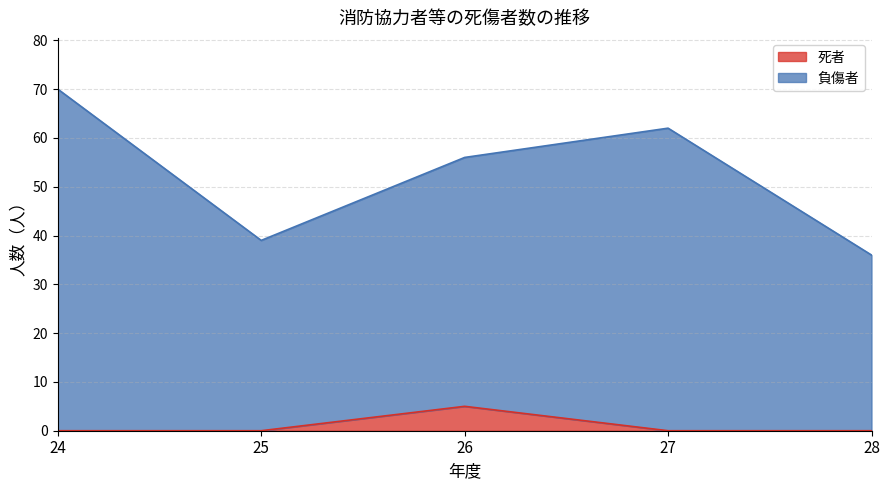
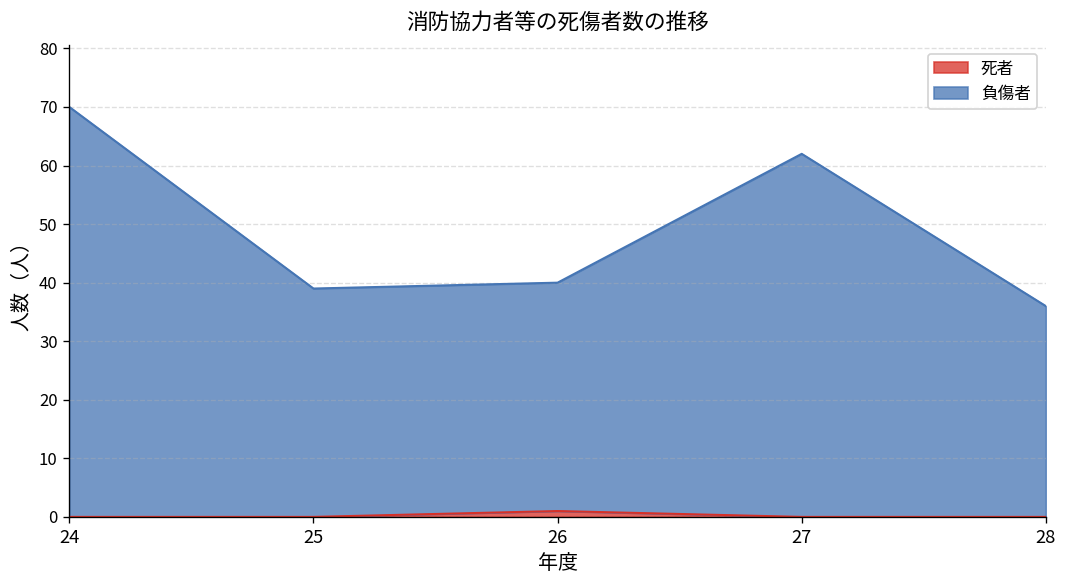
  {
    "死者": {
      "24": 0,
      "25": 0,
-     "26": 5,
+     "26": 1,
      "27": 0,
      "28": 0
    },
    "負傷者": {
      "24": 70,
      "25": 39,
-     "26": 51,
+     "26": 39,
      "27": 62,
      "28": 36
    }
  }
